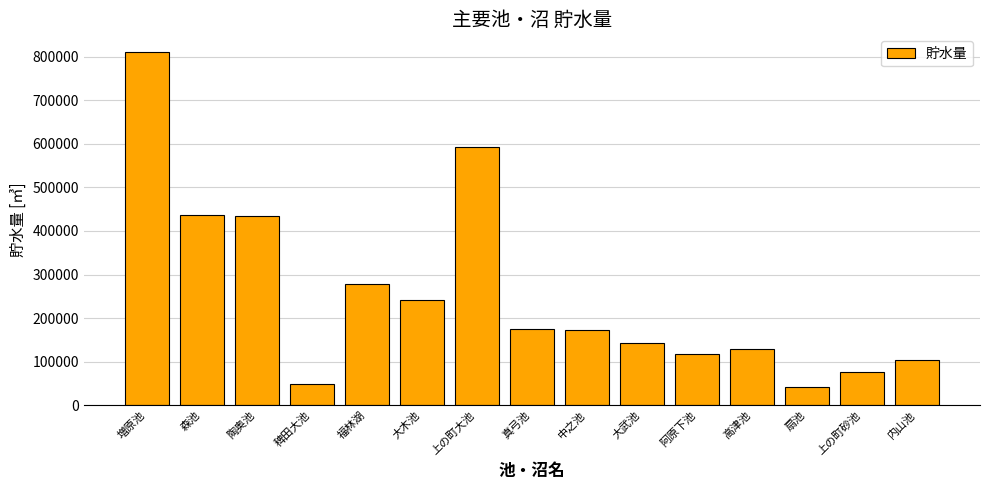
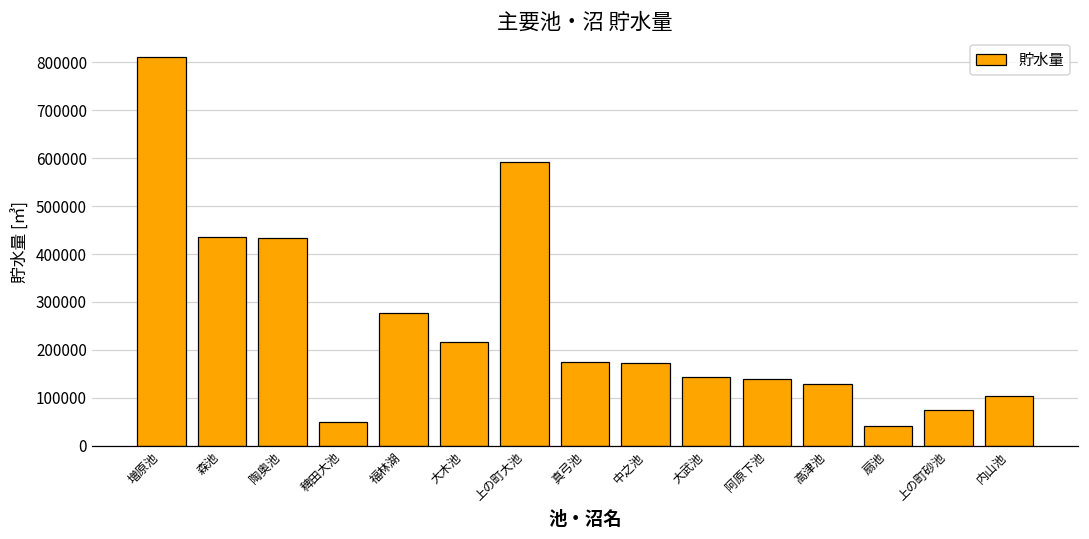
  {
    "増原池": 810000,
    "森池": 440000,
    "陶奥池": 430000,
    "稗田大池": 50000,
    "福林湖": 280000,
-   "大木池": 240000,
+   "大木池": 220000,
    "上の町大池": 590000,
    "真弓池": 170000,
    "中之池": 170000,
    "大武池": 140000,
-   "阿原下池": 120000,
+   "阿原下池": 140000,
    "高津池": 130000,
    "扇池": 40000,
    "上の町砂池": 80000,
    "内山池": 100000
  }
